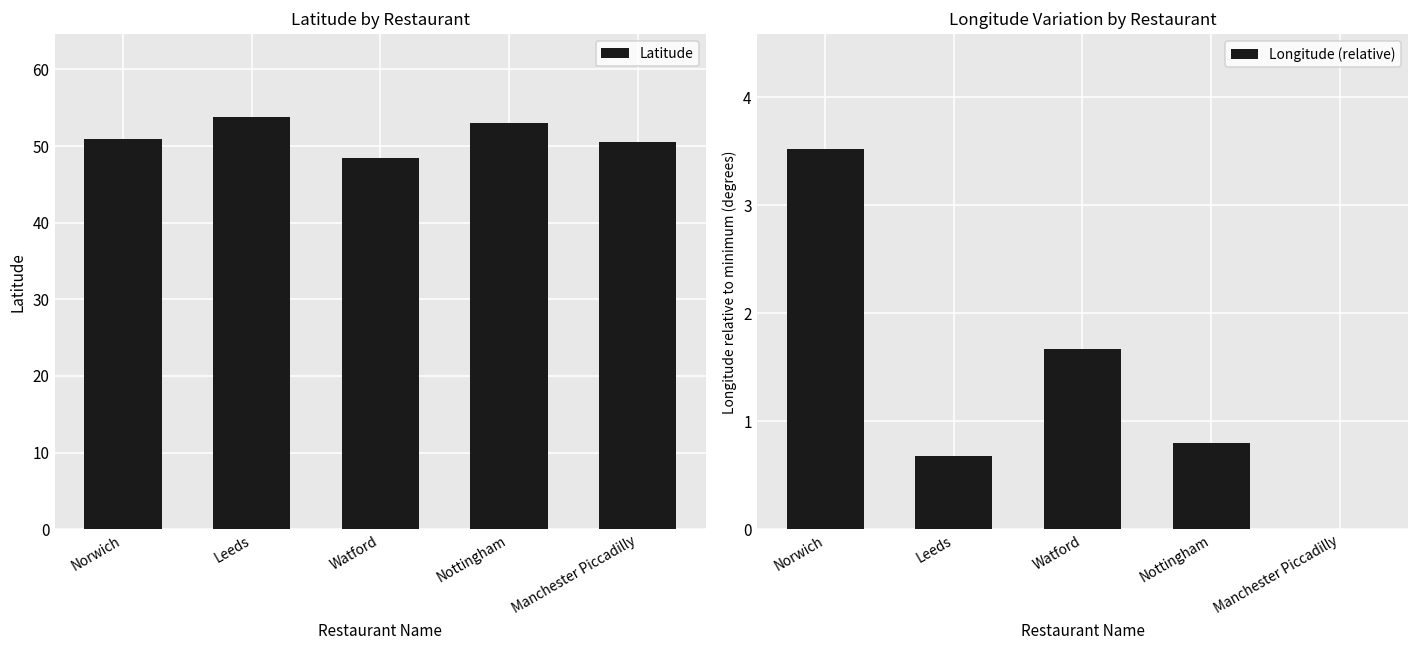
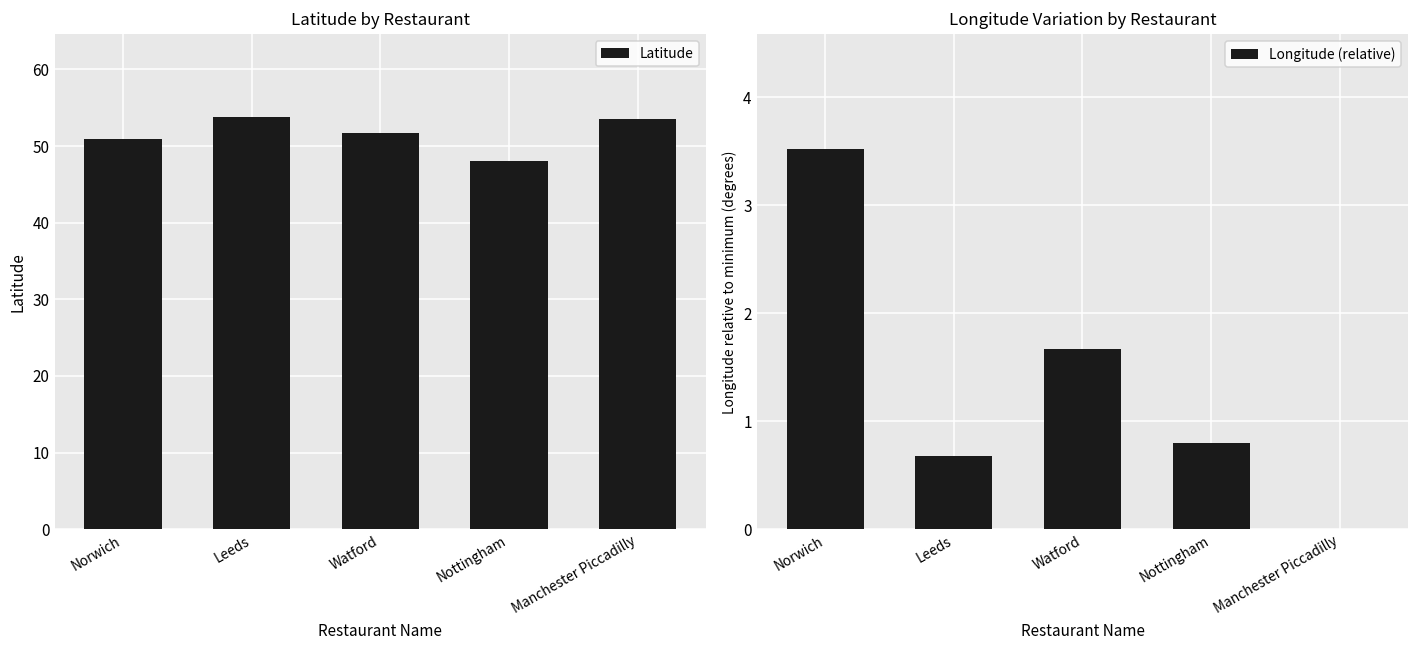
  {
    "Latitude by Restaurant": {
      "Norwich": 51,
      "Leeds": 54,
-     "Watford": 48,
-     "Nottingham": 53,
-     "Manchester Piccadilly": 51
+     "Watford": 52,
+     "Nottingham": 48,
+     "Manchester Piccadilly": 53
    },
    "Longitude Variation by Restaurant": {
      "Norwich": 3.5,
      "Leeds": 0.7,
      "Watford": 1.7,
      "Nottingham": 0.8,
      "Manchester Piccadilly": 0.0
    }
  }
